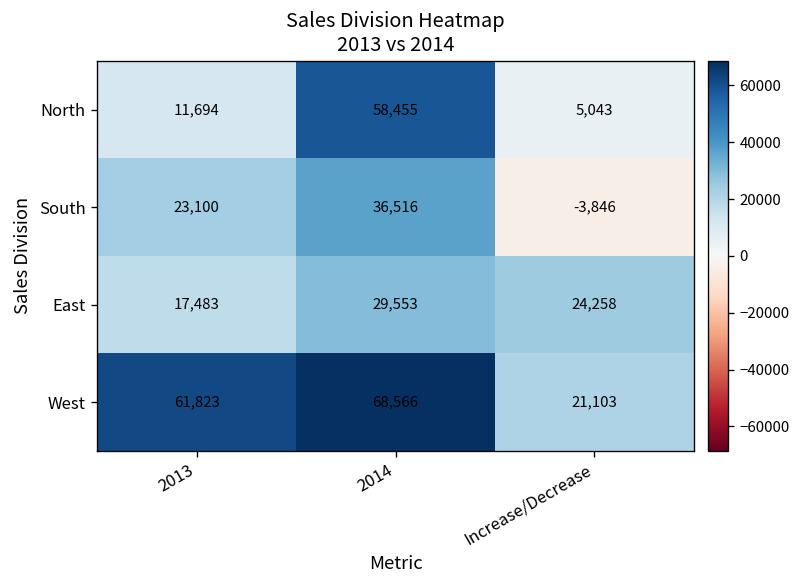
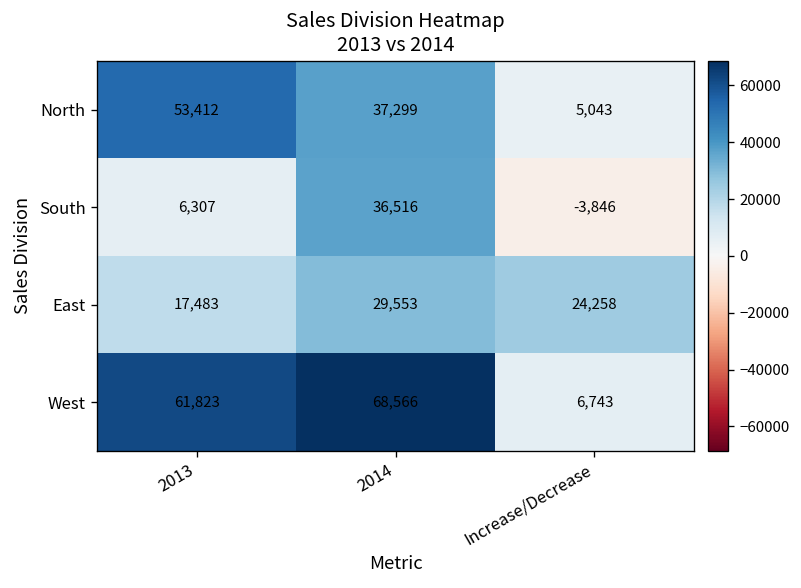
  {
    "North": {
-     "2013": "11,694",
-     "2014": "58,455",
+     "2013": "53,412",
+     "2014": "37,299",
      "Increase/Decrease": "5,043"
    },
    "South": {
-     "2013": "23,100",
+     "2013": "6,307",
      "2014": "36,516",
      "Increase/Decrease": "-3,846"
    },
    "East": {
      "2013": "17,483",
      "2014": "29,553",
      "Increase/Decrease": "24,258"
    },
    "West": {
      "2013": "61,823",
      "2014": "68,566",
-     "Increase/Decrease": "21,103"
+     "Increase/Decrease": "6,743"
    }
  }
